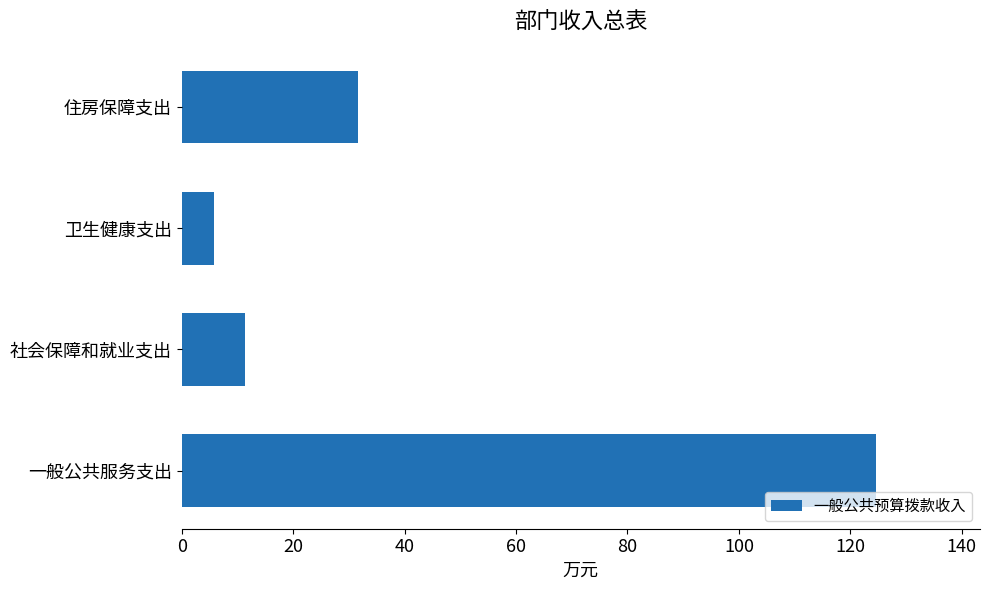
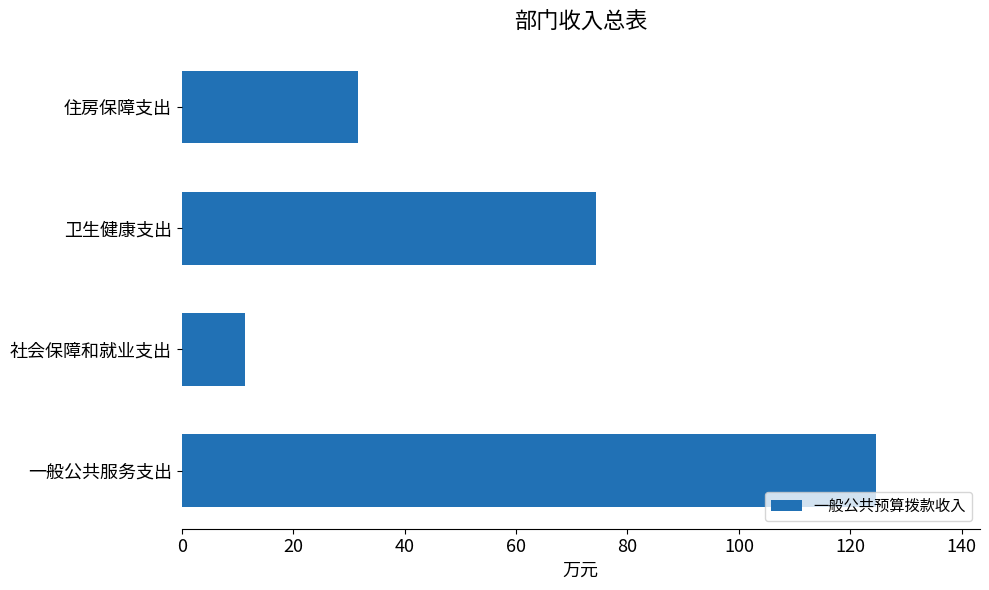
  {
    "住房保障支出": 32,
-   "卫生健康支出": 6,
+   "卫生健康支出": 74,
    "社会保障和就业支出": 11,
    "一般公共服务支出": 125
  }
